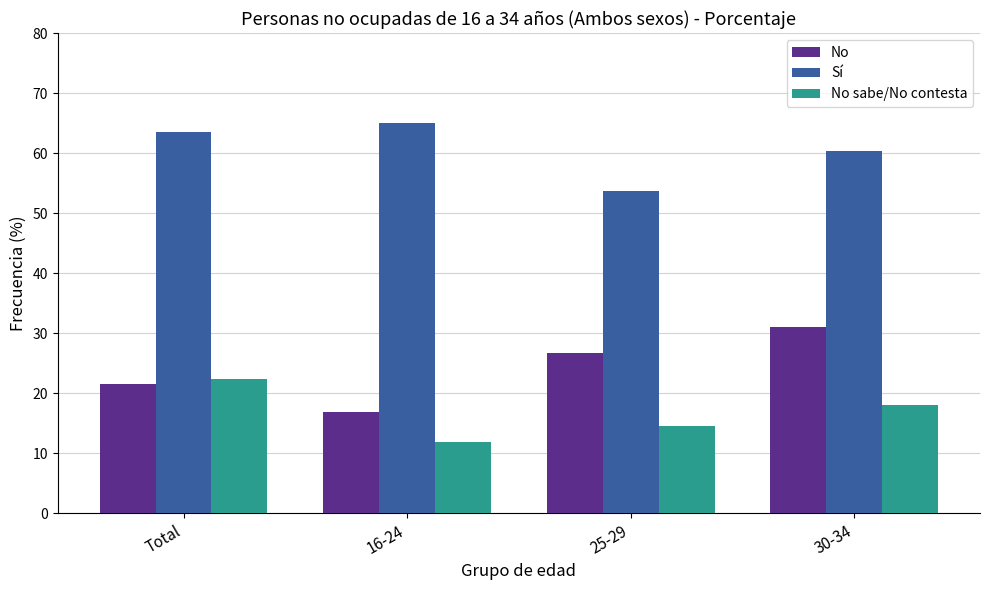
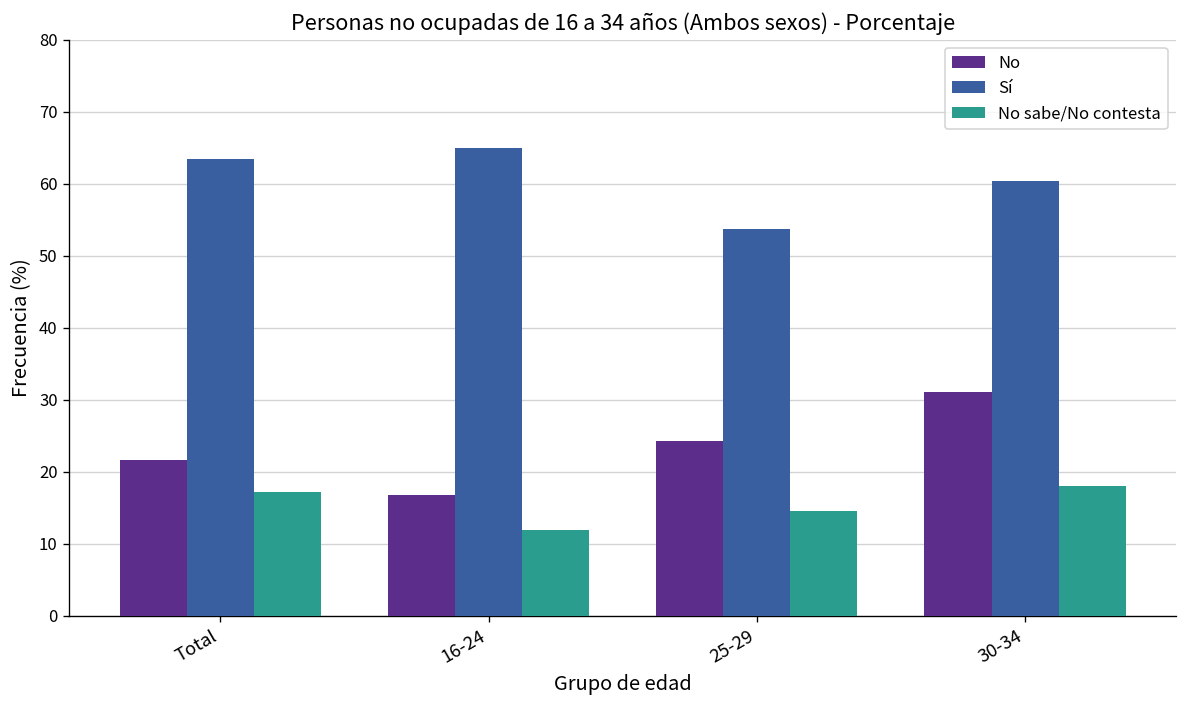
  {
    "No": {
      "Total": 22,
      "16-24": 17,
-     "25-29": 27,
+     "25-29": 24,
      "30-34": 31
    },
    "Sí": {
      "Total": 63,
      "16-24": 65,
      "25-29": 54,
      "30-34": 60
    },
    "No sabe/No contesta": {
-     "Total": 22,
+     "Total": 17,
      "16-24": 12,
      "25-29": 15,
      "30-34": 18
    }
  }
